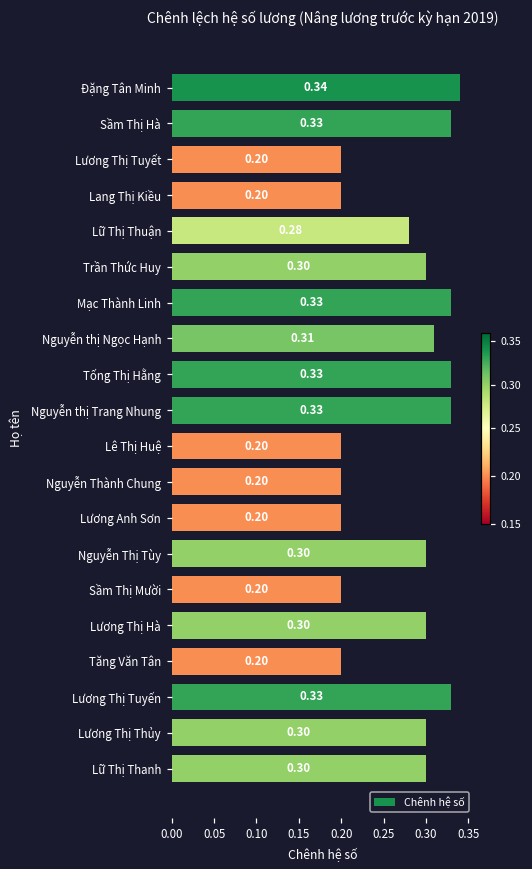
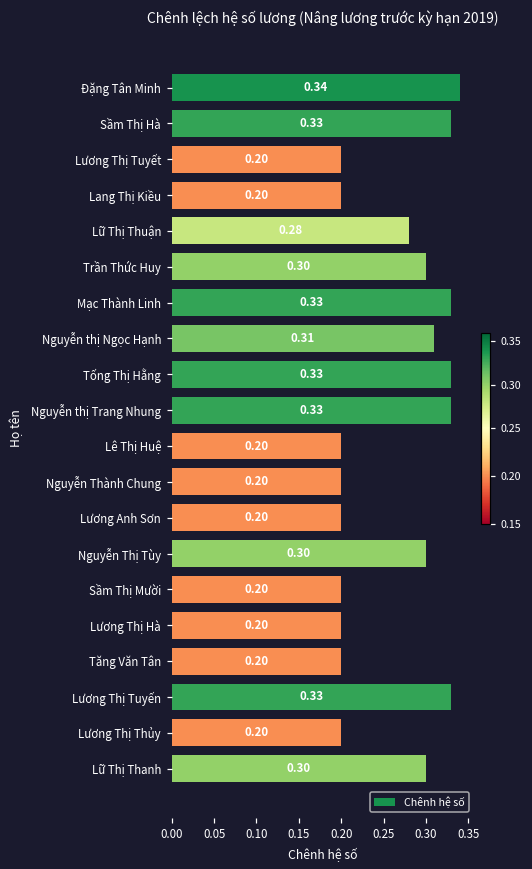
  {
    "Đặng Tân Minh": 0.34,
    "Sầm Thị Hà": 0.33,
    "Lương Thị Tuyết": 0.20,
    "Lang Thị Kiều": 0.20,
    "Lữ Thị Thuận": 0.28,
    "Trần Thức Huy": 0.30,
    "Mạc Thành Linh": 0.33,
    "Nguyễn thị Ngọc Hạnh": 0.31,
    "Tống Thị Hằng": 0.33,
    "Nguyễn thị Trang Nhung": 0.33,
    "Lê Thị Huệ": 0.20,
    "Nguyễn Thành Chung": 0.20,
    "Lương Anh Sơn": 0.20,
    "Nguyễn Thị Tùy": 0.30,
    "Sầm Thị Mười": 0.20,
-   "Lương Thị Hà": 0.30,
+   "Lương Thị Hà": 0.20,
    "Tăng Văn Tân": 0.20,
    "Lương Thị Tuyến": 0.33,
-   "Lương Thị Thủy": 0.30,
+   "Lương Thị Thủy": 0.20,
    "Lữ Thị Thanh": 0.30
  }
